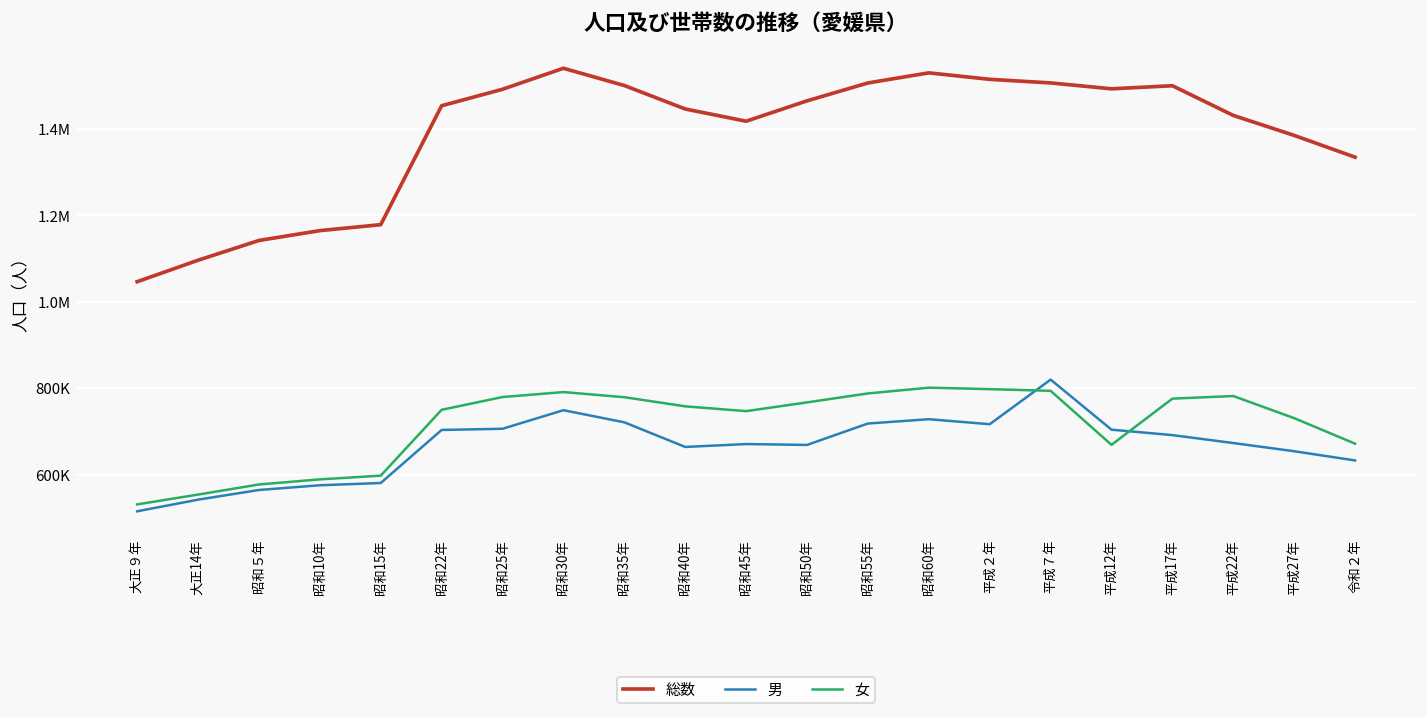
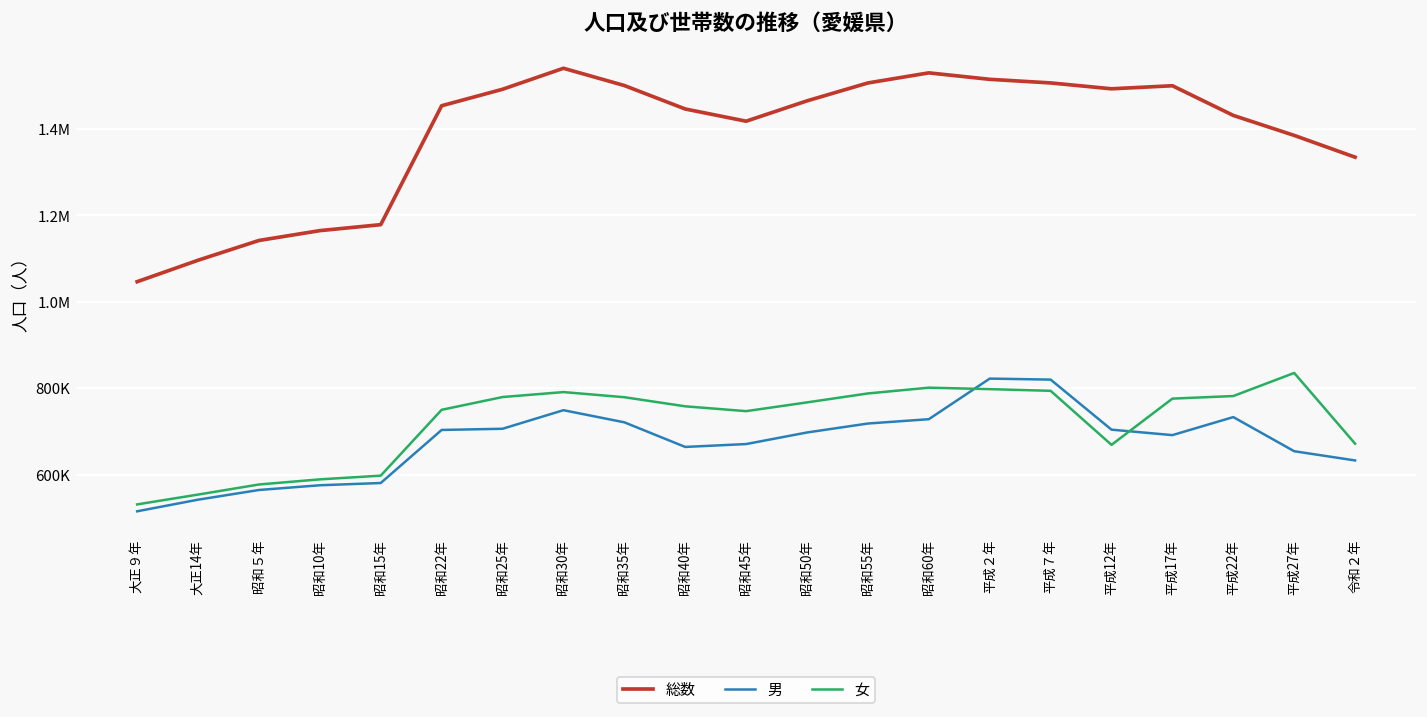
  {
    "総数": {
      "大正９年": 1050000,
      "大正14年": 1100000,
      "昭和５年": 1140000,
      "昭和10年": 1160000,
      "昭和15年": 1180000,
      "昭和22年": 1450000,
      "昭和25年": 1490000,
      "昭和30年": 1540000,
      "昭和35年": 1500000,
      "昭和40年": 1450000,
      "昭和45年": 1420000,
      "昭和50年": 1470000,
      "昭和55年": 1510000,
      "昭和60年": 1530000,
      "平成２年": 1520000,
      "平成７年": 1510000,
      "平成12年": 1490000,
      "平成17年": 1500000,
      "平成22年": 1430000,
      "平成27年": 1390000,
      "令和２年": 1330000
    },
    "男": {
      "大正９年": 520000,
      "大正14年": 540000,
      "昭和５年": 560000,
      "昭和10年": 580000,
      "昭和15年": 580000,
      "昭和22年": 700000,
      "昭和25年": 710000,
      "昭和30年": 750000,
      "昭和35年": 720000,
      "昭和40年": 660000,
      "昭和45年": 670000,
-     "昭和50年": 670000,
+     "昭和50年": 700000,
      "昭和55年": 720000,
      "昭和60年": 730000,
-     "平成２年": 720000,
+     "平成２年": 820000,
      "平成７年": 820000,
      "平成12年": 700000,
      "平成17年": 690000,
-     "平成22年": 670000,
+     "平成22年": 730000,
      "平成27年": 650000,
      "令和２年": 630000
    },
    "女": {
      "大正９年": 530000,
      "大正14年": 550000,
      "昭和５年": 580000,
      "昭和10年": 590000,
      "昭和15年": 600000,
      "昭和22年": 750000,
      "昭和25年": 780000,
      "昭和30年": 790000,
      "昭和35年": 780000,
      "昭和40年": 760000,
      "昭和45年": 750000,
      "昭和50年": 770000,
      "昭和55年": 790000,
      "昭和60年": 800000,
      "平成２年": 800000,
      "平成７年": 790000,
      "平成12年": 670000,
      "平成17年": 780000,
      "平成22年": 780000,
-     "平成27年": 730000,
+     "平成27年": 840000,
      "令和２年": 670000
    }
  }
